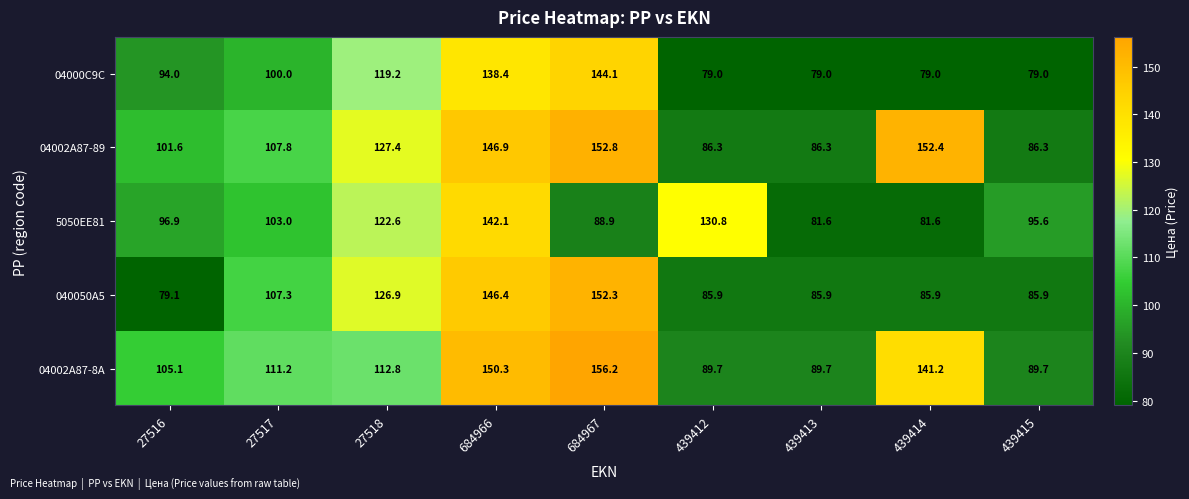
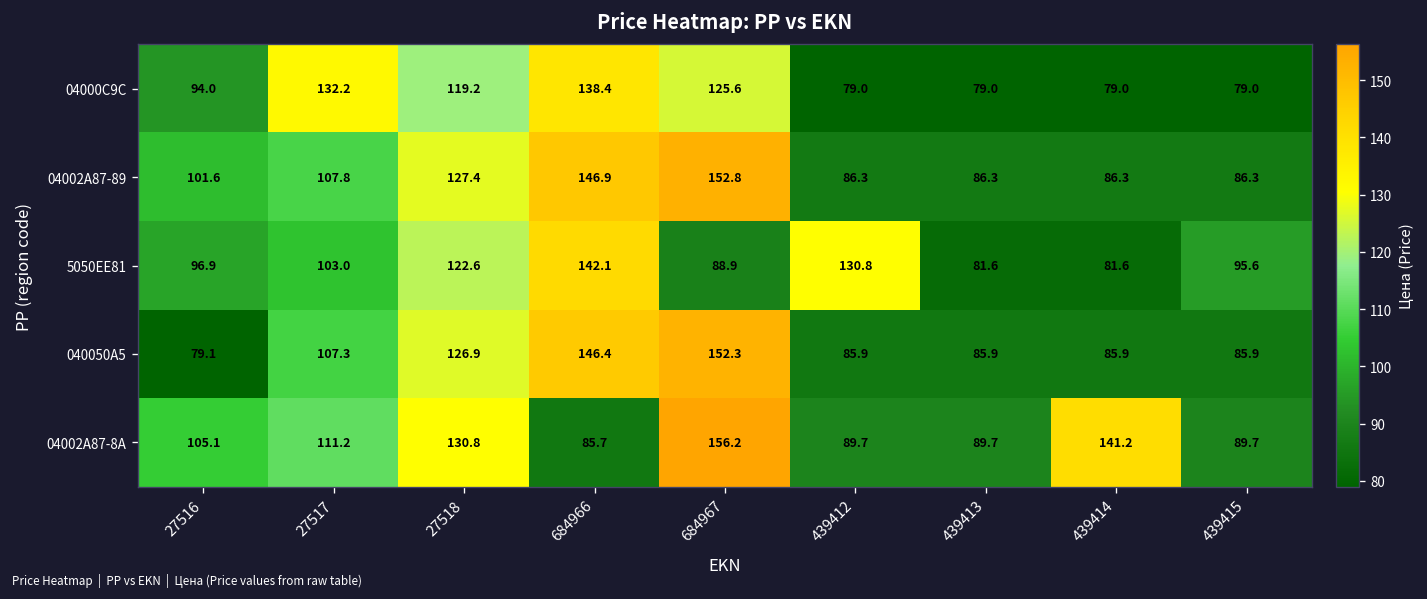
  {
    "04000C9C": {
      "27516": 94.0,
-     "27517": 100.0,
+     "27517": 132.2,
      "27518": 119.2,
      "684966": 138.4,
-     "684967": 144.1,
+     "684967": 125.6,
      "439412": 79.0,
      "439413": 79.0,
      "439414": 79.0,
      "439415": 79.0
    },
    "04002A87-89": {
      "27516": 101.6,
      "27517": 107.8,
      "27518": 127.4,
      "684966": 146.9,
      "684967": 152.8,
      "439412": 86.3,
      "439413": 86.3,
-     "439414": 152.4,
+     "439414": 86.3,
      "439415": 86.3
    },
    "5050EE81": {
      "27516": 96.9,
      "27517": 103.0,
      "27518": 122.6,
      "684966": 142.1,
      "684967": 88.9,
      "439412": 130.8,
      "439413": 81.6,
      "439414": 81.6,
      "439415": 95.6
    },
    "040050A5": {
      "27516": 79.1,
      "27517": 107.3,
      "27518": 126.9,
      "684966": 146.4,
      "684967": 152.3,
      "439412": 85.9,
      "439413": 85.9,
      "439414": 85.9,
      "439415": 85.9
    },
    "04002A87-8A": {
      "27516": 105.1,
      "27517": 111.2,
-     "27518": 112.8,
-     "684966": 150.3,
+     "27518": 130.8,
+     "684966": 85.7,
      "684967": 156.2,
      "439412": 89.7,
      "439413": 89.7,
      "439414": 141.2,
      "439415": 89.7
    }
  }
